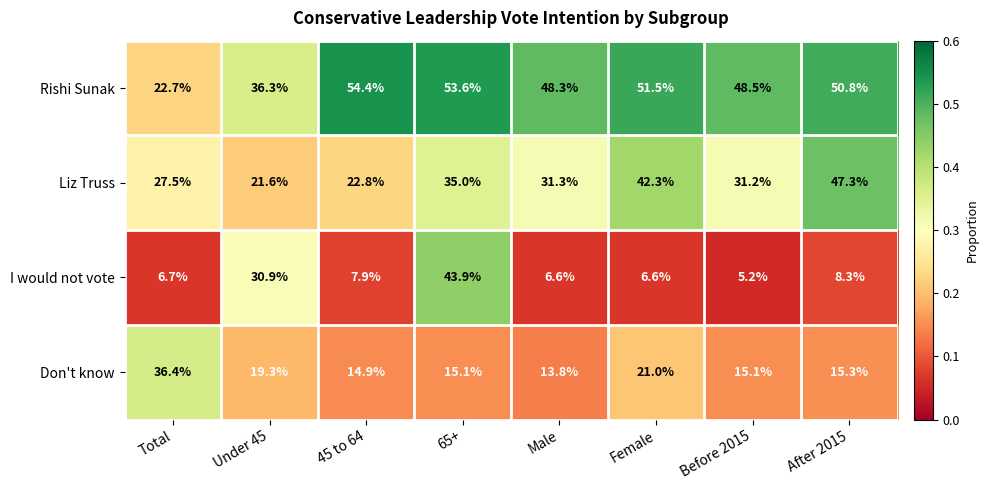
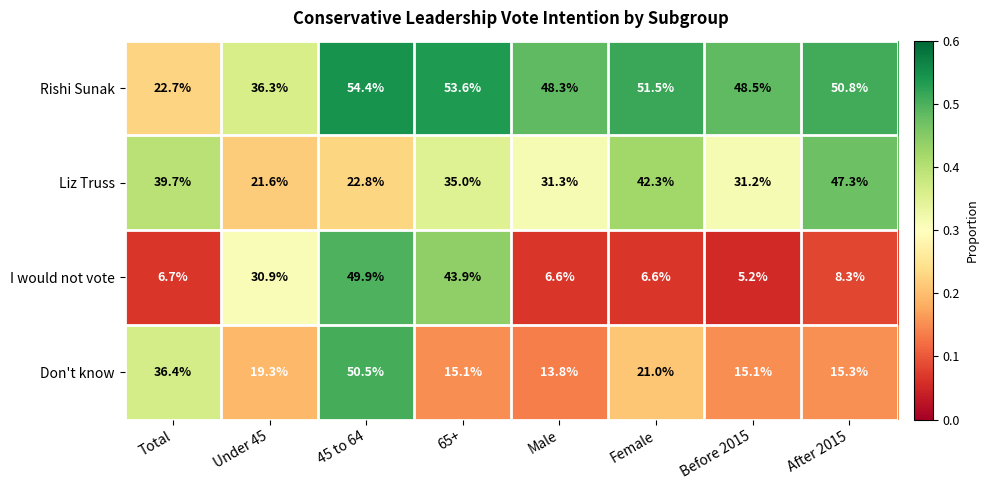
  {
    "Rishi Sunak": {
      "Total": "22.7%",
      "Under 45": "36.3%",
      "45 to 64": "54.4%",
      "65+": "53.6%",
      "Male": "48.3%",
      "Female": "51.5%",
      "Before 2015": "48.5%",
      "After 2015": "50.8%"
    },
    "Liz Truss": {
-     "Total": "27.5%",
+     "Total": "39.7%",
      "Under 45": "21.6%",
      "45 to 64": "22.8%",
      "65+": "35.0%",
      "Male": "31.3%",
      "Female": "42.3%",
      "Before 2015": "31.2%",
      "After 2015": "47.3%"
    },
    "I would not vote": {
      "Total": "6.7%",
      "Under 45": "30.9%",
-     "45 to 64": "7.9%",
+     "45 to 64": "49.9%",
      "65+": "43.9%",
      "Male": "6.6%",
      "Female": "6.6%",
      "Before 2015": "5.2%",
      "After 2015": "8.3%"
    },
    "Don't know": {
      "Total": "36.4%",
      "Under 45": "19.3%",
-     "45 to 64": "14.9%",
+     "45 to 64": "50.5%",
      "65+": "15.1%",
      "Male": "13.8%",
      "Female": "21.0%",
      "Before 2015": "15.1%",
      "After 2015": "15.3%"
    }
  }
